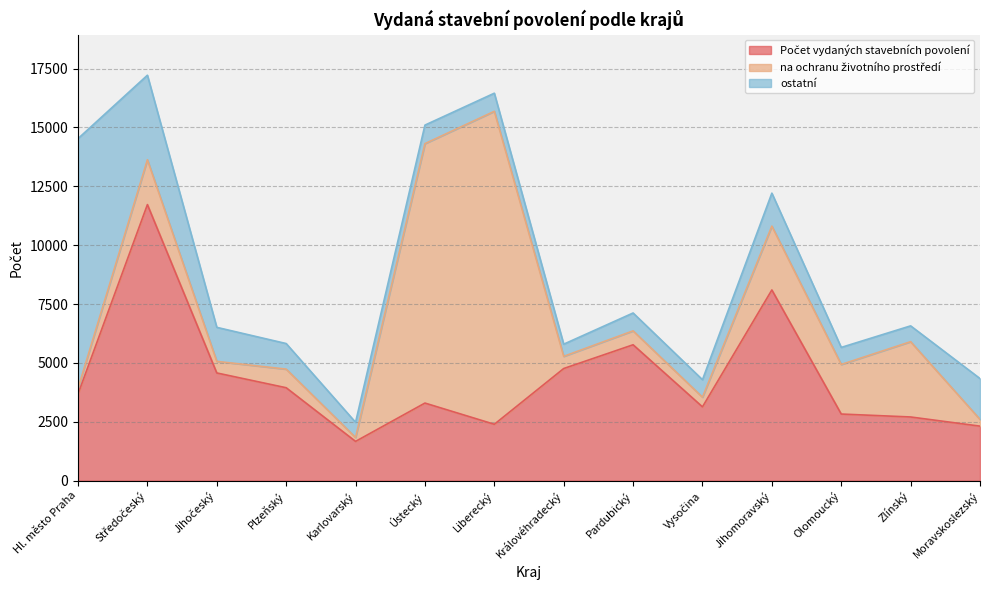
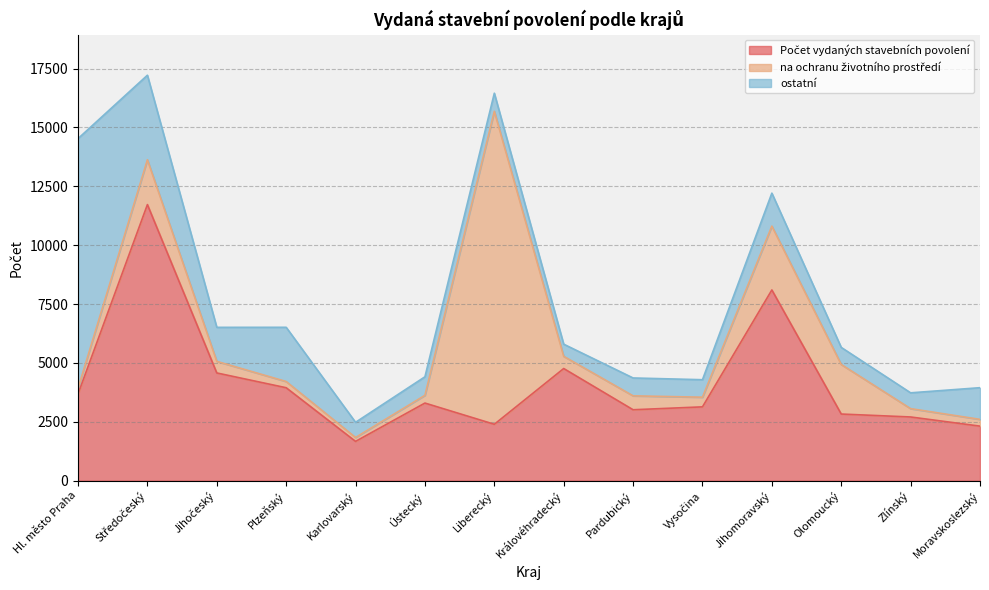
  {
    "Počet vydaných stavebních povolení": {
      "Hl. město Praha": 3700,
      "Středočeský": 11700,
      "Jihočeský": 4600,
      "Plzeňský": 3900,
      "Karlovarský": 1700,
      "Ústecký": 3300,
      "Liberecký": 2400,
      "Královéhradecký": 4800,
-     "Pardubický": 5800,
+     "Pardubický": 3000,
      "Vysočina": 3100,
      "Jihomoravský": 8100,
      "Olomoucký": 2800,
      "Zlínský": 2700,
      "Moravskoslezský": 2300
    },
    "na ochranu životního prostředí": {
      "Hl. město Praha": 200,
      "Středočeský": 1900,
      "Jihočeský": 500,
-     "Plzeňský": 800,
+     "Plzeňský": 300,
      "Karlovarský": 200,
-     "Ústecký": 11000,
+     "Ústecký": 300,
      "Liberecký": 13300,
      "Královéhradecký": 500,
      "Pardubický": 600,
      "Vysočina": 400,
      "Jihomoravský": 2700,
      "Olomoucký": 2100,
-     "Zlínský": 3200,
+     "Zlínský": 400,
      "Moravskoslezský": 300
    },
    "ostatní": {
      "Hl. město Praha": 10600,
      "Středočeský": 3600,
      "Jihočeský": 1400,
-     "Plzeňský": 1100,
+     "Plzeňský": 2300,
      "Karlovarský": 600,
      "Ústecký": 800,
      "Liberecký": 800,
      "Královéhradecký": 500,
      "Pardubický": 800,
      "Vysočina": 700,
      "Jihomoravský": 1400,
      "Olomoucký": 700,
      "Zlínský": 700,
-     "Moravskoslezský": 1700
+     "Moravskoslezský": 1300
    }
  }
